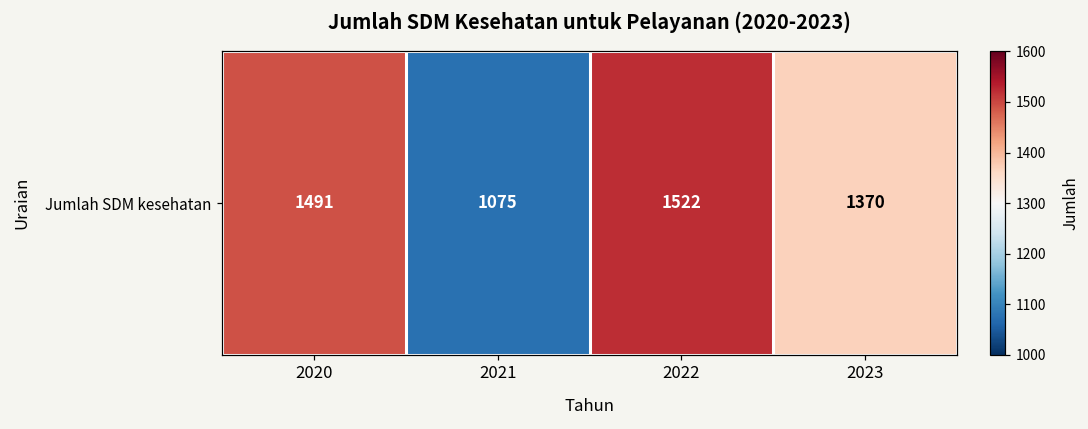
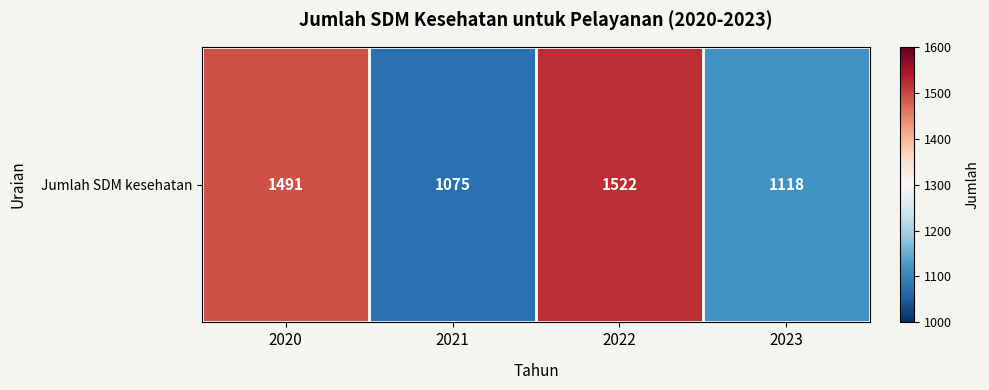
  {
    "Jumlah SDM kesehatan": {
      "2020": 1491,
      "2021": 1075,
      "2022": 1522,
-     "2023": 1370
+     "2023": 1118
    }
  }
